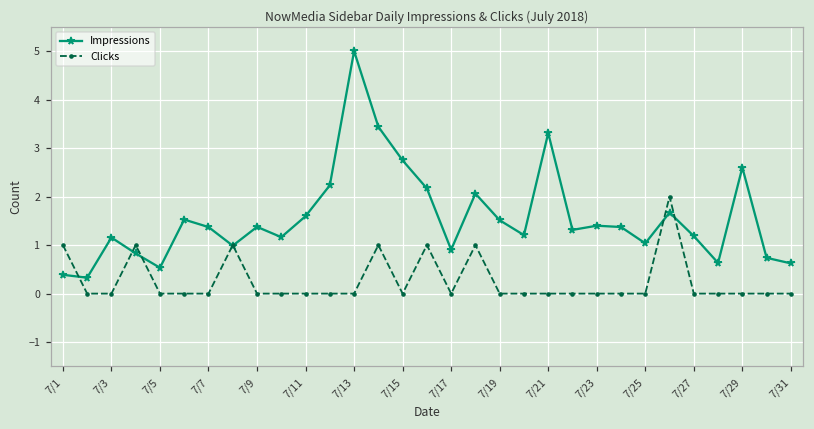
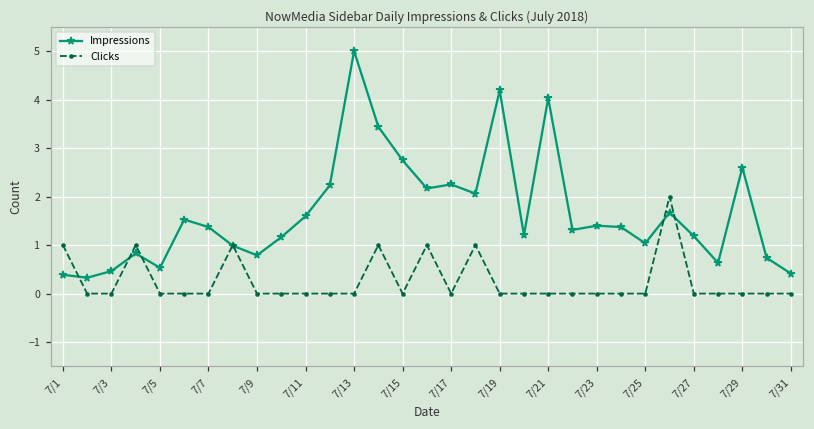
  {
    "Impressions": {
      "7/1": 0.4,
-     "7/3": 1.2,
+     "7/3": 0.5,
      "7/5": 0.5,
      "7/7": 1.4,
-     "7/9": 1.4,
+     "7/9": 0.8,
      "7/11": 1.6,
      "7/13": 5.0,
      "7/15": 2.7,
-     "7/17": 0.9,
-     "7/19": 1.5,
-     "7/21": 3.3,
+     "7/17": 2.3,
+     "7/19": 4.2,
+     "7/21": 4.0,
      "7/23": 1.4,
      "7/25": 1.0,
      "7/27": 1.2,
      "7/29": 2.6,
-     "7/31": 0.6
+     "7/31": 0.4
    },
    "Clicks": {
      "7/1": 1.0,
      "7/3": 0.0,
      "7/5": 0.0,
      "7/7": 0.0,
      "7/9": 0.0,
      "7/11": 0.0,
      "7/13": 0.0,
      "7/15": 0.0,
      "7/17": 0.0,
      "7/19": 0.0,
      "7/21": 0.0,
      "7/23": 0.0,
      "7/25": 0.0,
      "7/27": 0.0,
      "7/29": 0.0,
      "7/31": 0.0
    }
  }
